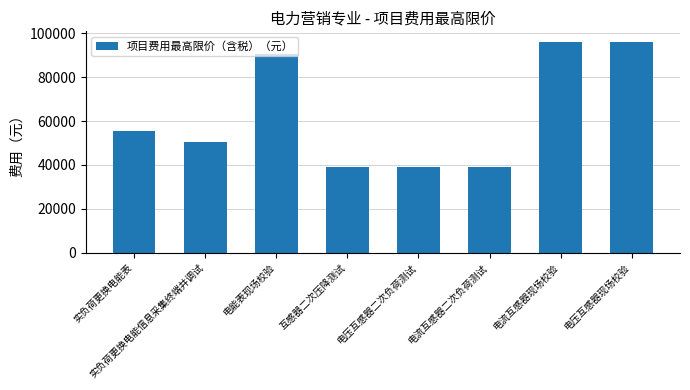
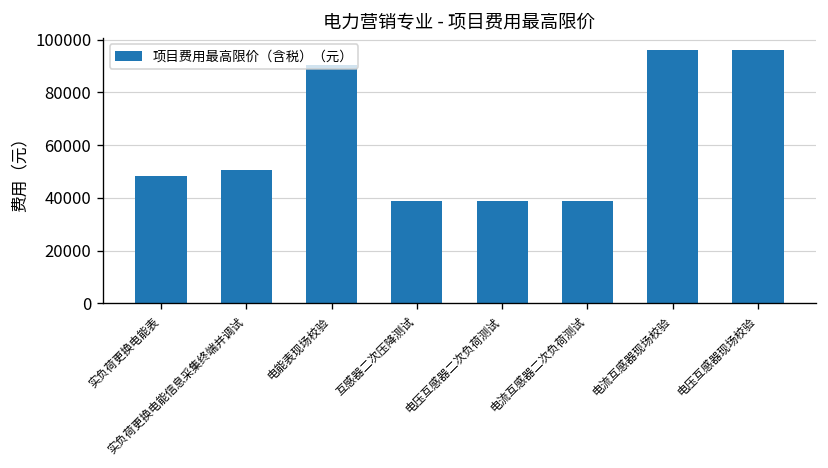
  {
-   "实负荷更换电能表": 55000,
+   "实负荷更换电能表": 49000,
    "实负荷更换电能信息采集终端并调试": 50000,
    "互感器二次压降测试": 39000,
    "电压互感器二次负荷测试": 39000,
    "电流互感器二次负荷测试": 39000,
    "电流互感器现场校验": 96000,
    "电压互感器现场校验": 96000
  }
